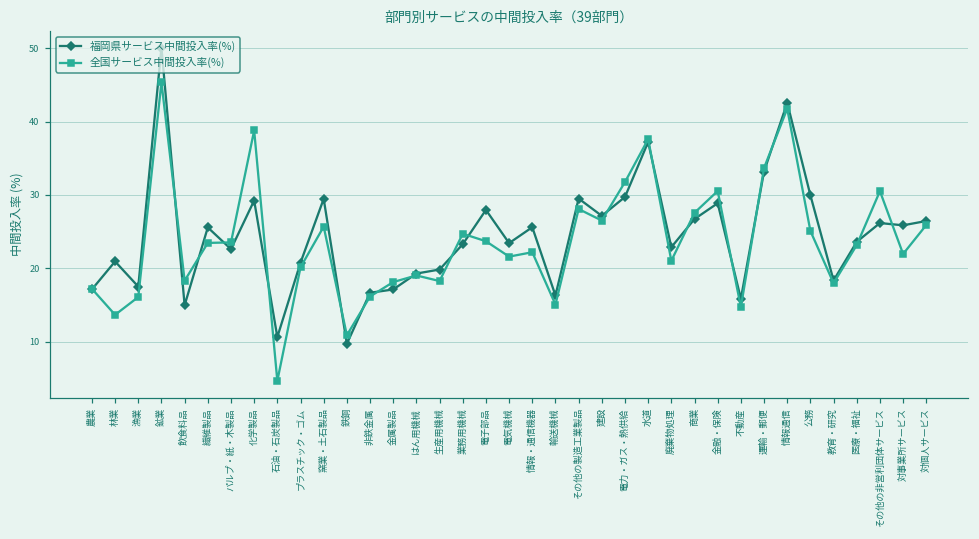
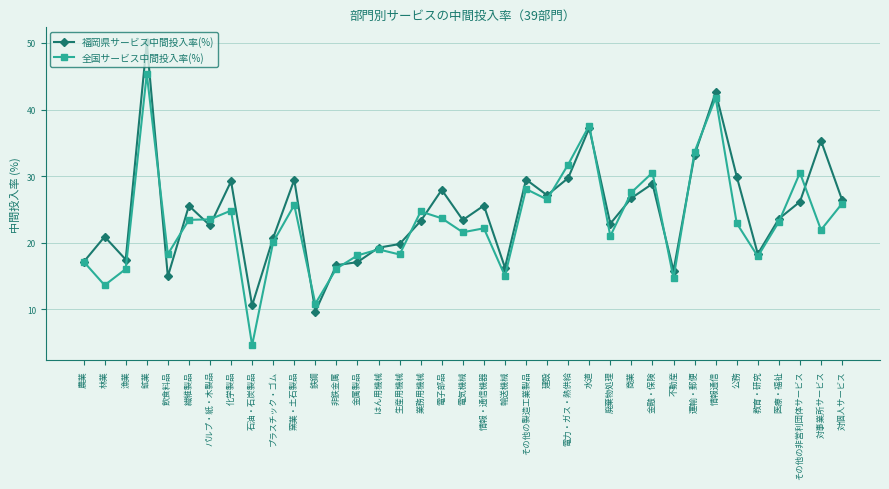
  {
    "福岡県サービス中間投入率(%)": {
      "林業": 21,
      "漁業": 17,
      "飲食料品": 15,
      "繊維製品": 26,
      "パルプ・紙・木製品": 23,
      "化学製品": 29,
      "石油・石炭製品": 11,
      "プラスチック・ゴム": 21,
      "窯業・土石製品": 29,
      "鉄鋼": 10,
      "非鉄金属": 17,
      "金属製品": 17,
      "生産用機械": 20,
      "業務用機械": 23,
      "電子部品": 28,
      "電気機械": 23,
      "情報・通信機器": 26,
      "輸送機械": 16,
      "その他の製造工業製品": 30,
      "建設": 27,
      "電力・ガス・熱供給": 30,
      "水道": 37,
      "廃棄物処理": 23,
      "商業": 27,
      "金融・保険": 29,
      "不動産": 16,
      "運輸・郵便": 33,
      "情報通信": 43,
      "公務": 30,
      "医療・福祉": 24,
      "その他の非営利団体サービス": 26,
-     "対事業所サービス": 26,
+     "対事業所サービス": 35,
      "対個人サービス": 26
    },
    "全国サービス中間投入率(%)": {
      "林業": 14,
      "漁業": 16,
      "鉱業": 45,
      "飲食料品": 18,
      "繊維製品": 23,
      "パルプ・紙・木製品": 24,
-     "化学製品": 39,
+     "化学製品": 25,
      "石油・石炭製品": 5,
      "プラスチック・ゴム": 20,
      "窯業・土石製品": 26,
      "鉄鋼": 11,
      "非鉄金属": 16,
      "金属製品": 18,
      "生産用機械": 18,
      "業務用機械": 25,
      "電子部品": 24,
      "電気機械": 22,
      "情報・通信機器": 22,
      "輸送機械": 15,
      "その他の製造工業製品": 28,
      "建設": 27,
      "電力・ガス・熱供給": 32,
      "水道": 38,
      "廃棄物処理": 21,
      "商業": 28,
      "金融・保険": 31,
      "不動産": 15,
      "運輸・郵便": 34,
      "情報通信": 42,
-     "公務": 25,
+     "公務": 23,
      "医療・福祉": 23,
      "その他の非営利団体サービス": 31,
      "対事業所サービス": 22,
      "対個人サービス": 26
    }
  }
